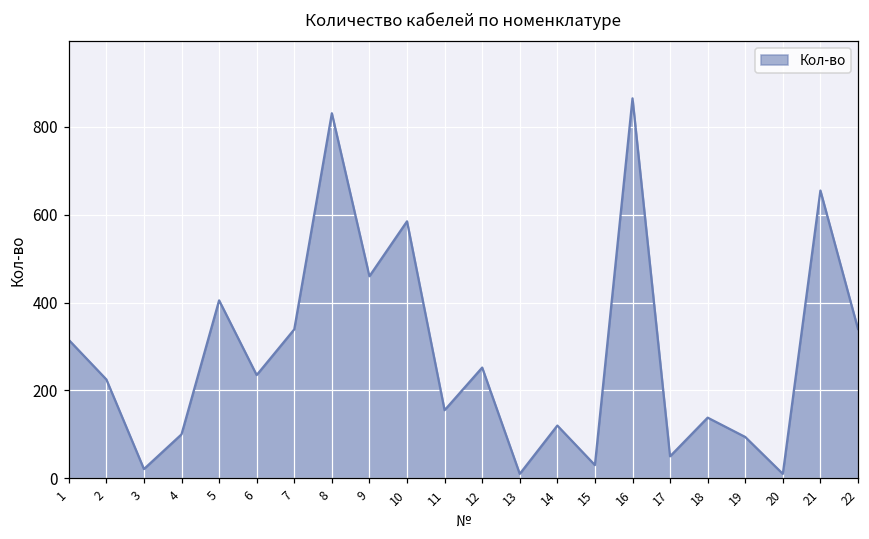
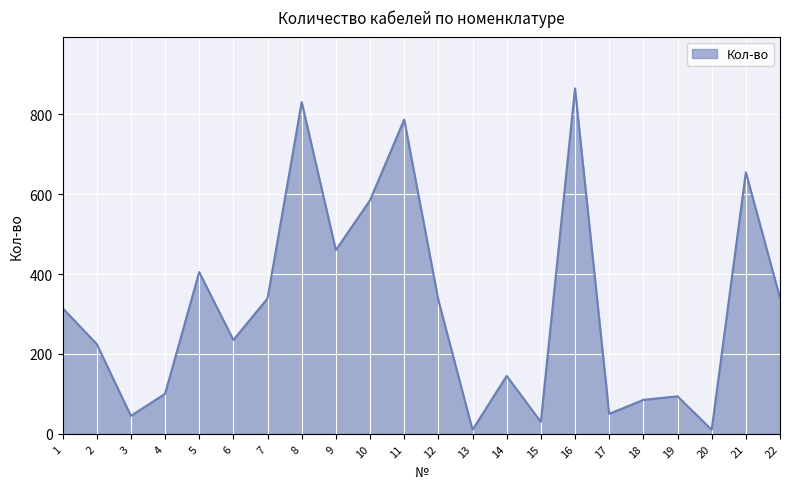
  {
    "1": 320,
    "2": 230,
-   "3": 20,
+   "3": 50,
    "4": 100,
    "5": 410,
    "6": 240,
    "7": 340,
    "8": 830,
    "9": 460,
    "10": 590,
-   "11": 160,
-   "12": 250,
+   "11": 790,
+   "12": 340,
    "13": 10,
-   "14": 120,
+   "14": 150,
    "15": 30,
    "16": 870,
    "17": 50,
-   "18": 140,
+   "18": 90,
    "19": 90,
    "20": 10,
    "21": 660,
    "22": 340
  }
